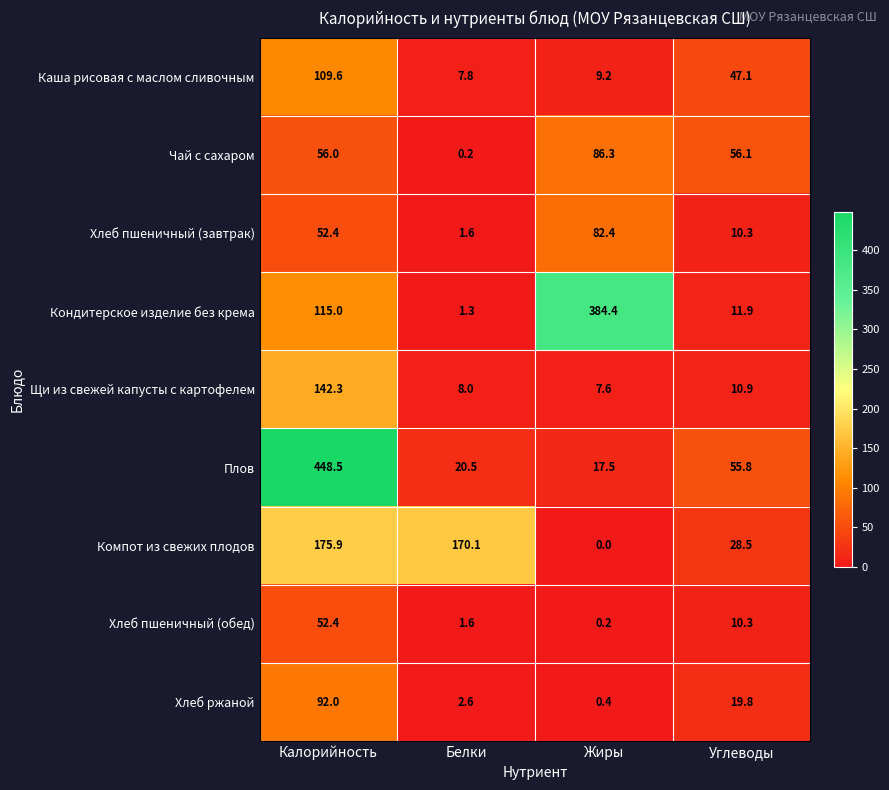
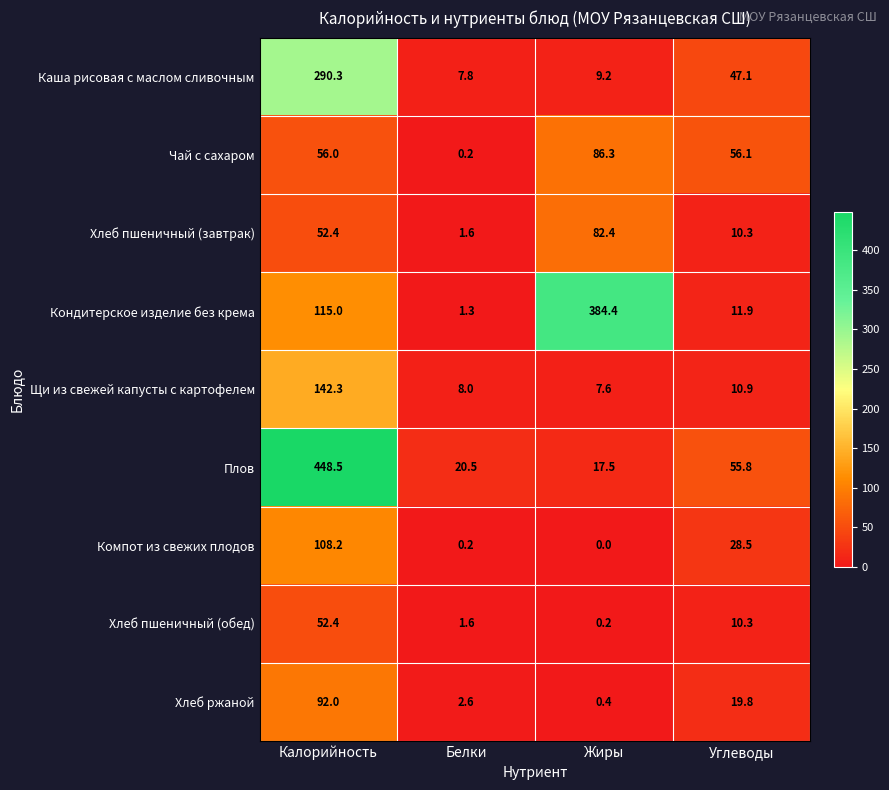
  {
    "Каша рисовая с маслом сливочным": {
-     "Калорийность": 109.6,
+     "Калорийность": 290.3,
      "Белки": 7.8,
      "Жиры": 9.2,
      "Углеводы": 47.1
    },
    "Чай с сахаром": {
      "Калорийность": 56.0,
      "Белки": 0.2,
      "Жиры": 86.3,
      "Углеводы": 56.1
    },
    "Хлеб пшеничный (завтрак)": {
      "Калорийность": 52.4,
      "Белки": 1.6,
      "Жиры": 82.4,
      "Углеводы": 10.3
    },
    "Кондитерское изделие без крема": {
      "Калорийность": 115.0,
      "Белки": 1.3,
      "Жиры": 384.4,
      "Углеводы": 11.9
    },
    "Щи из свежей капусты с картофелем": {
      "Калорийность": 142.3,
      "Белки": 8.0,
      "Жиры": 7.6,
      "Углеводы": 10.9
    },
    "Плов": {
      "Калорийность": 448.5,
      "Белки": 20.5,
      "Жиры": 17.5,
      "Углеводы": 55.8
    },
    "Компот из свежих плодов": {
-     "Калорийность": 175.9,
-     "Белки": 170.1,
+     "Калорийность": 108.2,
+     "Белки": 0.2,
      "Жиры": 0.0,
      "Углеводы": 28.5
    },
    "Хлеб пшеничный (обед)": {
      "Калорийность": 52.4,
      "Белки": 1.6,
      "Жиры": 0.2,
      "Углеводы": 10.3
    },
    "Хлеб ржаной": {
      "Калорийность": 92.0,
      "Белки": 2.6,
      "Жиры": 0.4,
      "Углеводы": 19.8
    }
  }
